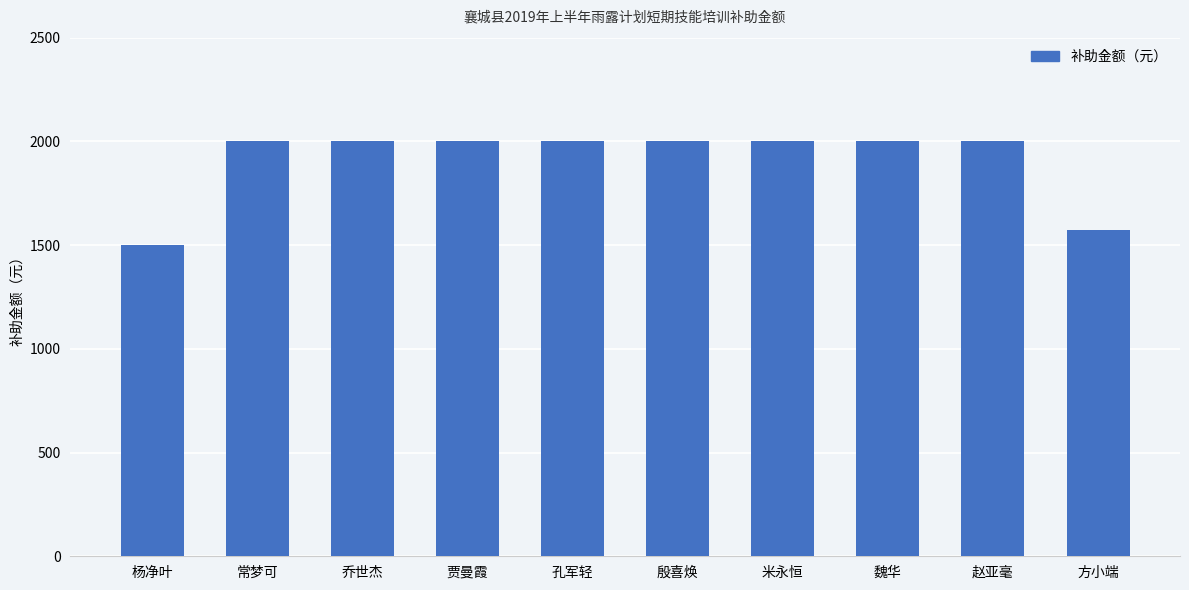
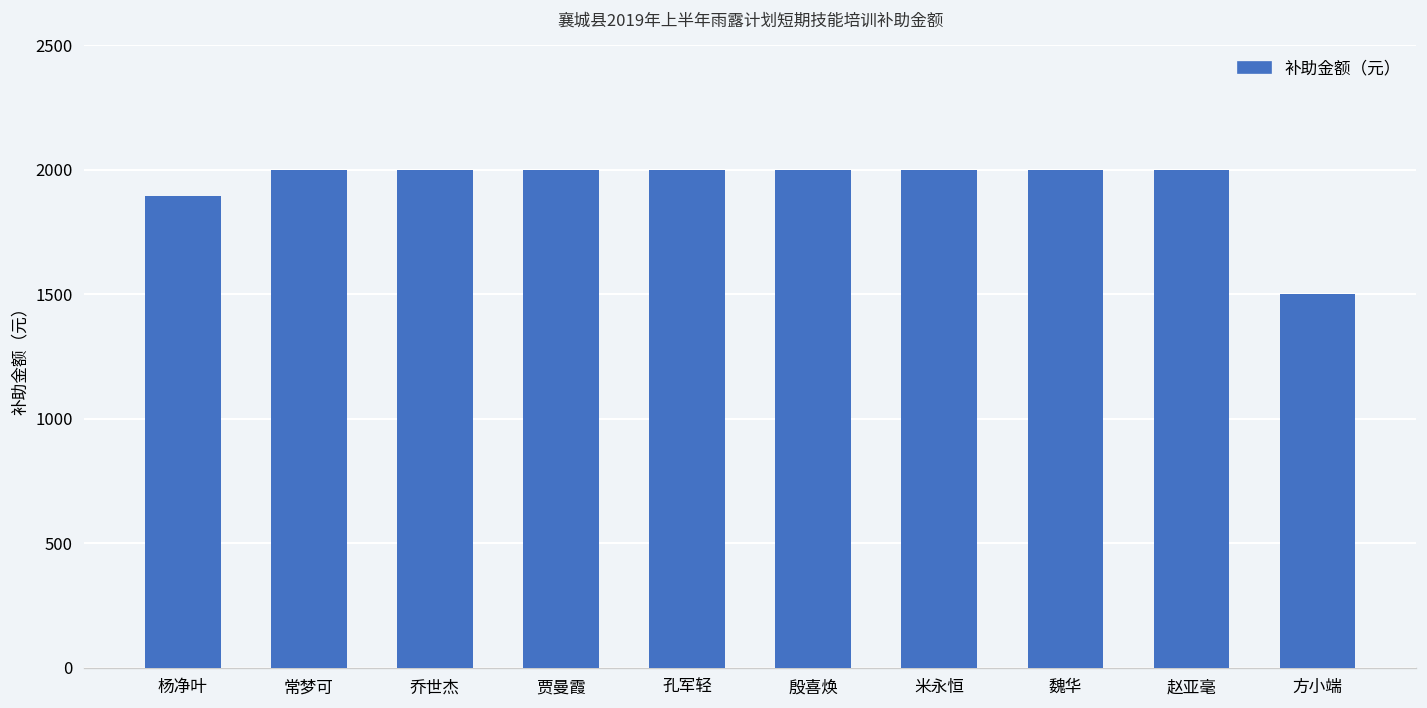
  {
-   "杨净叶": 1500,
+   "杨净叶": 1900,
    "常梦可": 2000,
    "乔世杰": 2000,
    "贾曼霞": 2000,
    "孔军轻": 2000,
    "殷喜焕": 2000,
    "米永恒": 2000,
    "魏华": 2000,
    "赵亚毫": 2000,
-   "方小端": 1580
+   "方小端": 1500
  }
